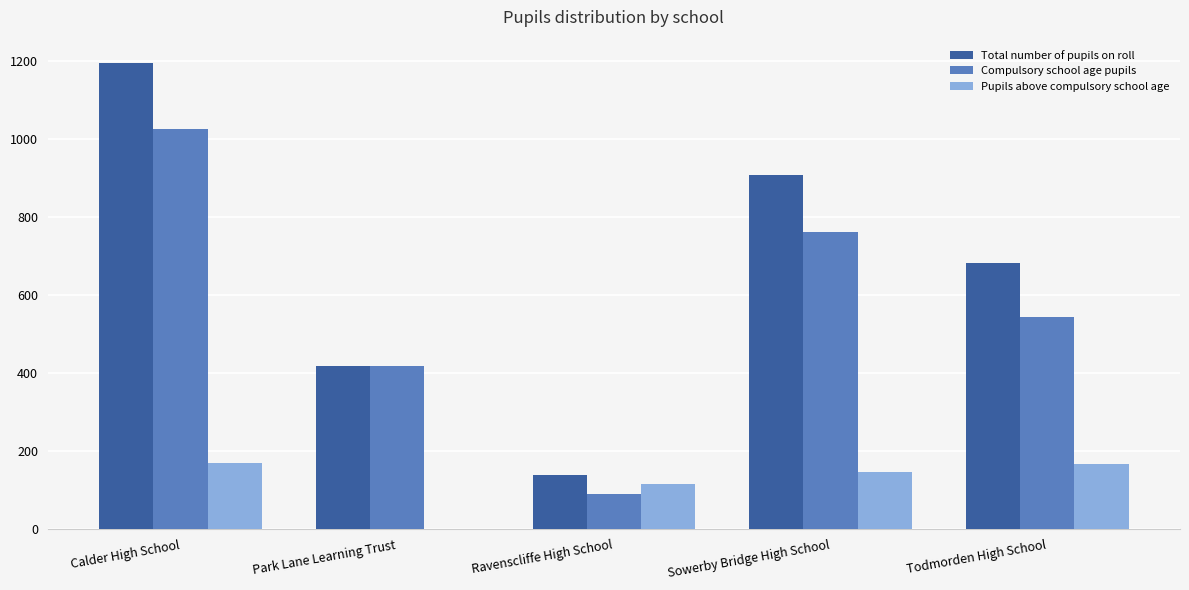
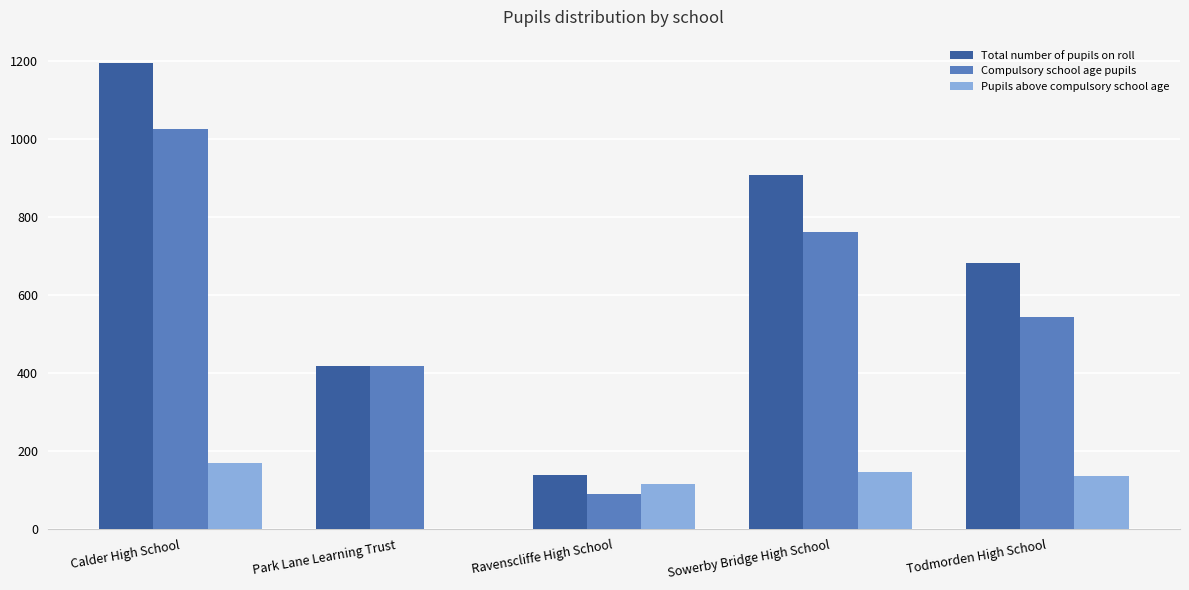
  {
    "Pupils above compulsory school age": {
      "Calder High School": 170,
      "Park Lane Learning Trust": 0,
      "Ravenscliffe High School": 120,
      "Sowerby Bridge High School": 150,
-     "Todmorden High School": 170
+     "Todmorden High School": 140
    }
  }
